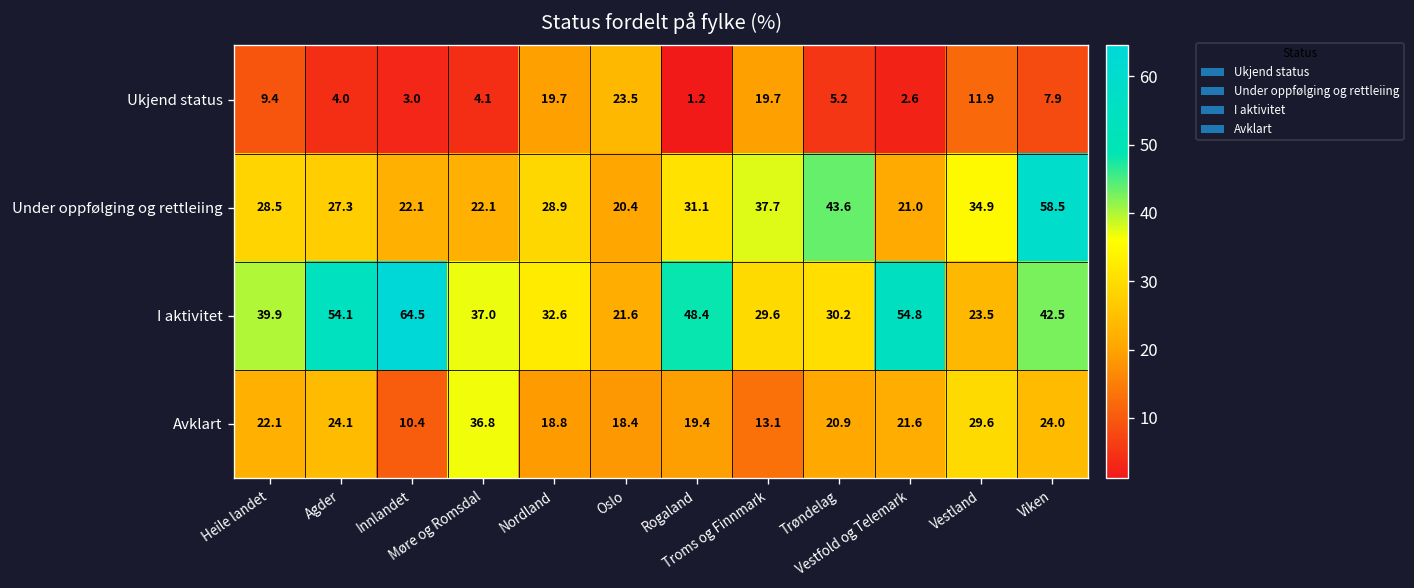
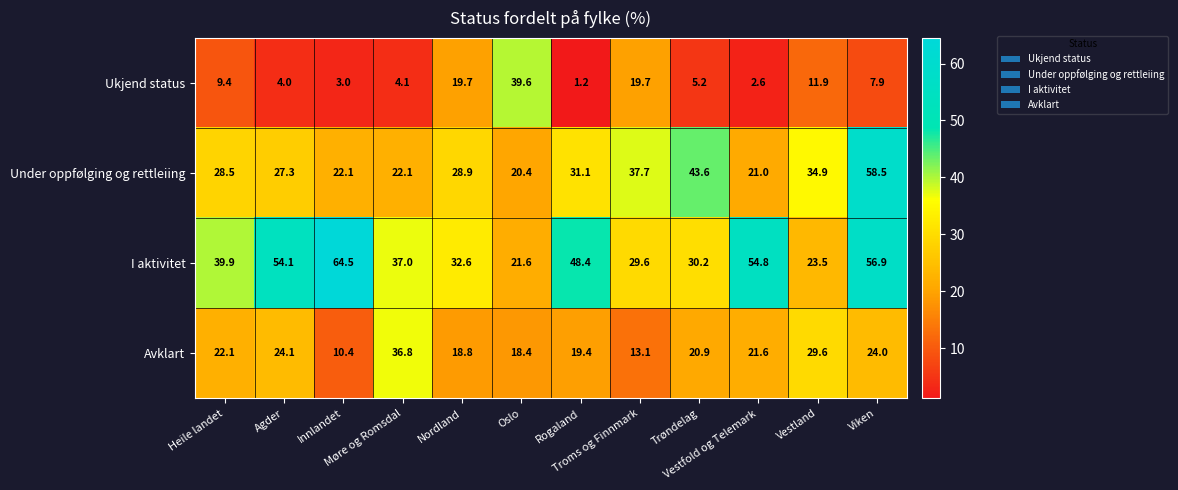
  {
    "Ukjend status": {
      "Heile landet": 9.4,
      "Agder": 4.0,
      "Innlandet": 3.0,
      "Møre og Romsdal": 4.1,
      "Nordland": 19.7,
-     "Oslo": 23.5,
+     "Oslo": 39.6,
      "Rogaland": 1.2,
      "Troms og Finnmark": 19.7,
      "Trøndelag": 5.2,
      "Vestfold og Telemark": 2.6,
      "Vestland": 11.9,
      "Viken": 7.9
    },
    "Under oppfølging og rettleiing": {
      "Heile landet": 28.5,
      "Agder": 27.3,
      "Innlandet": 22.1,
      "Møre og Romsdal": 22.1,
      "Nordland": 28.9,
      "Oslo": 20.4,
      "Rogaland": 31.1,
      "Troms og Finnmark": 37.7,
      "Trøndelag": 43.6,
      "Vestfold og Telemark": 21.0,
      "Vestland": 34.9,
      "Viken": 58.5
    },
    "I aktivitet": {
      "Heile landet": 39.9,
      "Agder": 54.1,
      "Innlandet": 64.5,
      "Møre og Romsdal": 37.0,
      "Nordland": 32.6,
      "Oslo": 21.6,
      "Rogaland": 48.4,
      "Troms og Finnmark": 29.6,
      "Trøndelag": 30.2,
      "Vestfold og Telemark": 54.8,
      "Vestland": 23.5,
-     "Viken": 42.5
+     "Viken": 56.9
    },
    "Avklart": {
      "Heile landet": 22.1,
      "Agder": 24.1,
      "Innlandet": 10.4,
      "Møre og Romsdal": 36.8,
      "Nordland": 18.8,
      "Oslo": 18.4,
      "Rogaland": 19.4,
      "Troms og Finnmark": 13.1,
      "Trøndelag": 20.9,
      "Vestfold og Telemark": 21.6,
      "Vestland": 29.6,
      "Viken": 24.0
    }
  }
